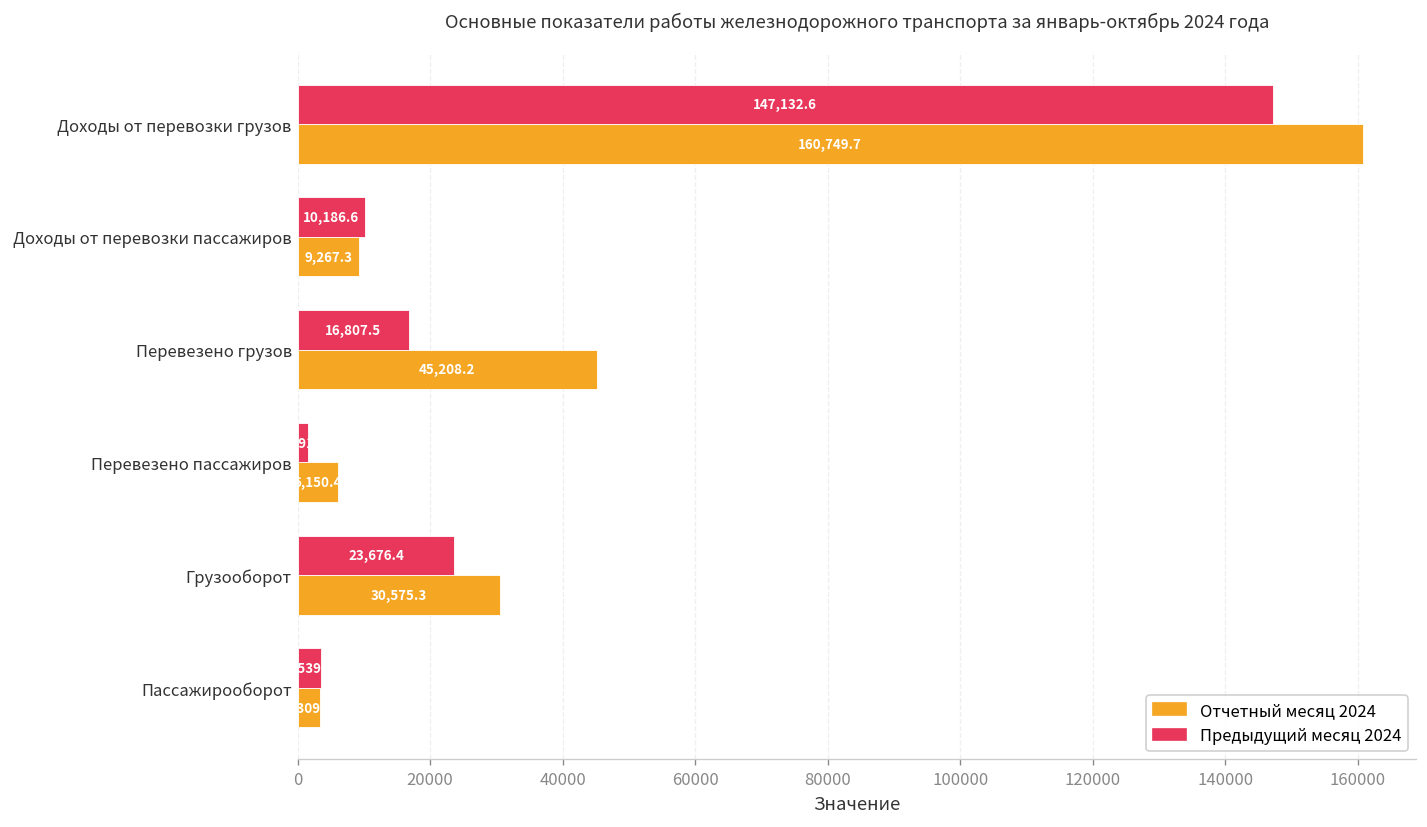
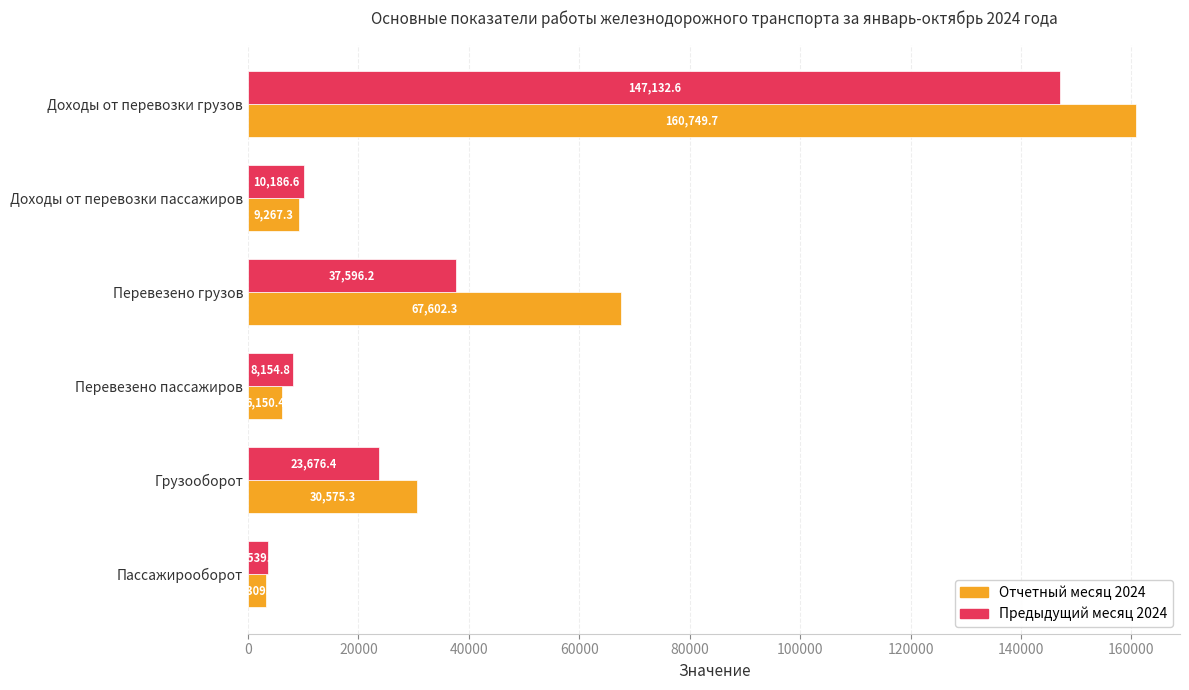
  {
    "Отчетный месяц 2024": {
      "Доходы от перевозки грузов": "160,749.7",
      "Доходы от перевозки пассажиров": "9,267.3",
-     "Перевезено грузов": "45,208.2",
+     "Перевезено грузов": "67,602.3",
      "Перевезено пассажиров": "6,150.4",
      "Грузооборот": "30,575.3"
    },
    "Предыдущий месяц 2024": {
      "Доходы от перевозки грузов": "147,132.6",
      "Доходы от перевозки пассажиров": "10,186.6",
-     "Перевезено грузов": "16,807.5",
-     "Перевезено пассажиров": "2000",
+     "Перевезено грузов": "37,596.2",
+     "Перевезено пассажиров": "8000",
      "Грузооборот": "23,676.4"
    }
  }
